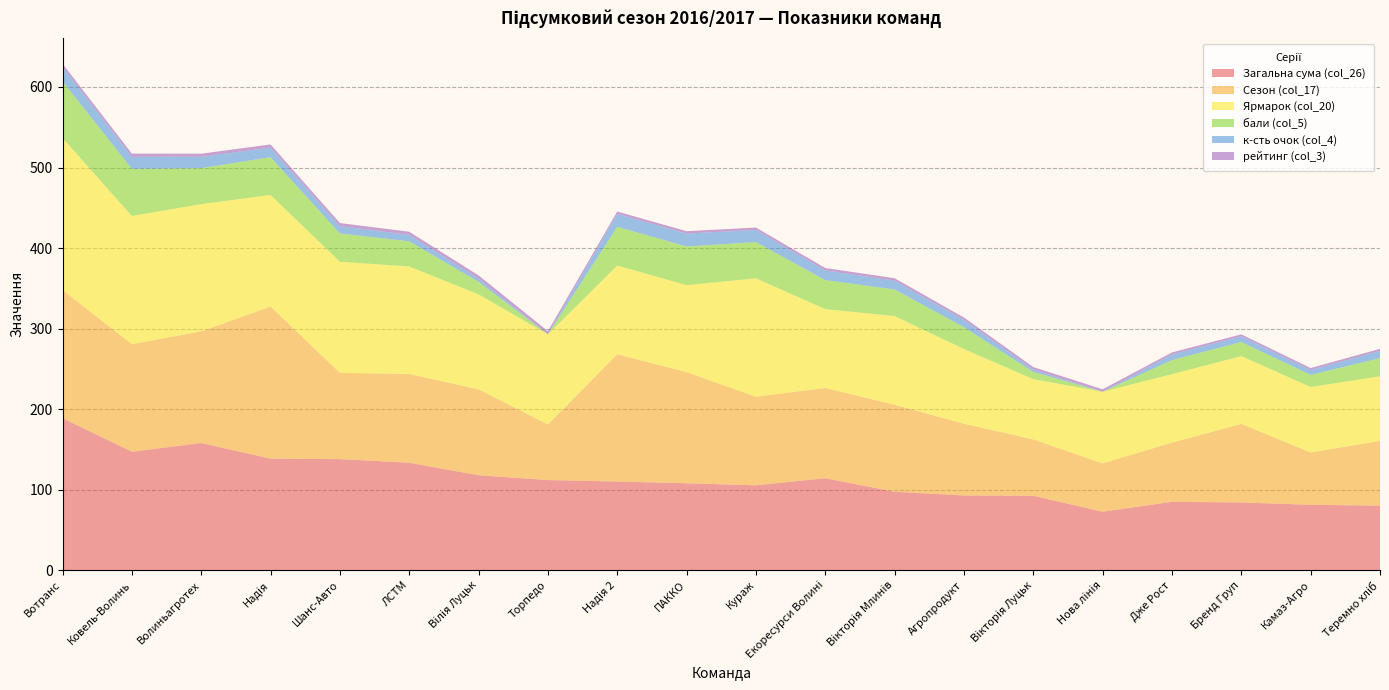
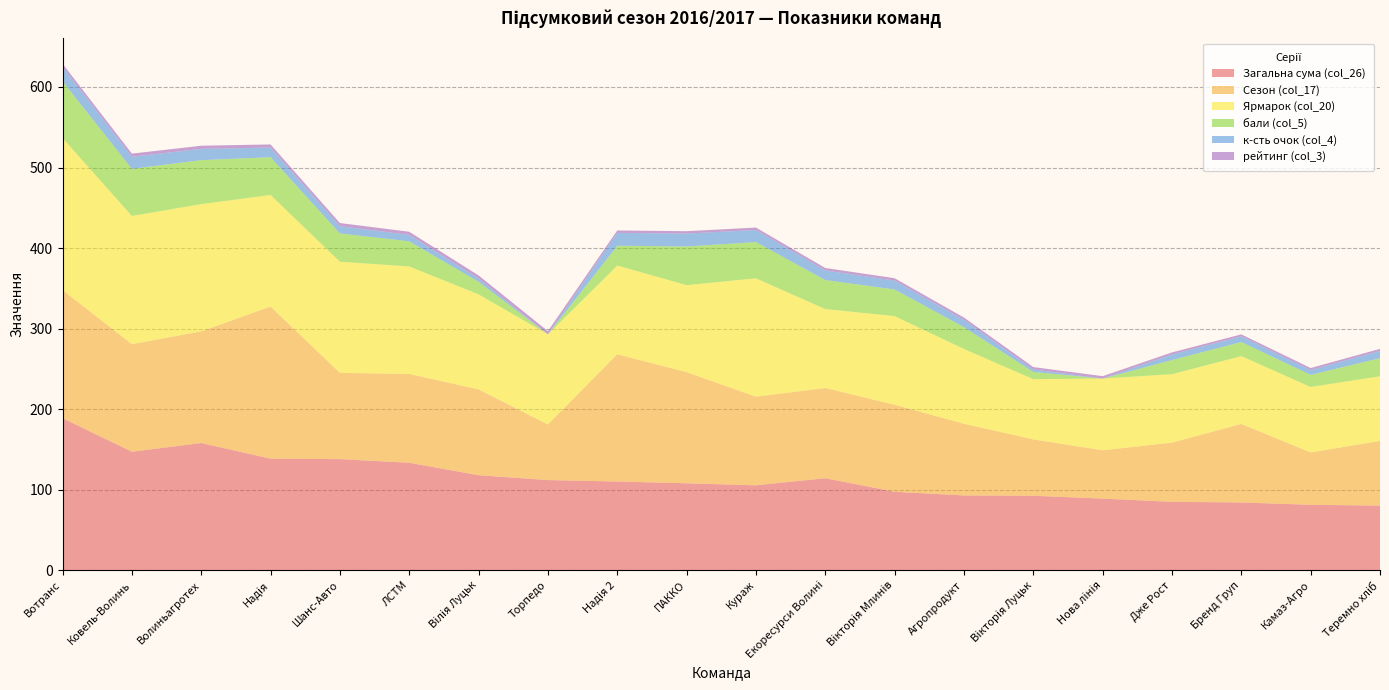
  {
    "Загальна сума (col_26)": {
      "Вотранс": 190,
      "Ковель-Волинь": 150,
      "Волиньагротех": 160,
      "Надія": 140,
      "Шанс-Авто": 140,
      "ЛСТМ": 130,
      "Вілія Луцьк": 120,
      "Торпедо": 110,
      "Надія 2": 110,
      "ПАККО": 110,
      "Кураж": 110,
      "Екоресурси Волині": 110,
      "Вікторія Млинів": 100,
      "Агропродукт": 90,
      "Вікторія Луцьк": 90,
-     "Нова лінія": 70,
+     "Нова лінія": 90,
      "Дже Рост": 90,
      "Бренд Груп": 80,
      "Камаз-Агро": 80,
      "Теремно хліб": 80
    },
    "бали (col_5)": {
      "Вотранс": 70,
      "Ковель-Волинь": 60,
-     "Волиньагротех": 40,
+     "Волиньагротех": 50,
      "Надія": 50,
      "Шанс-Авто": 40,
      "ЛСТМ": 30,
      "Вілія Луцьк": 20,
-     "Надія 2": 50,
+     "Надія 2": 20,
      "ПАККО": 50,
      "Кураж": 50,
      "Екоресурси Волині": 40,
      "Вікторія Млинів": 30,
      "Агропродукт": 30,
      "Дже Рост": 20,
      "Бренд Груп": 20,
      "Камаз-Агро": 20,
      "Теремно хліб": 20
    },
    "к-сть очок (col_4)": {
      "Вотранс": 20,
      "Ковель-Волинь": 20,
      "Волиньагротех": 10,
      "Надія": 10,
      "Шанс-Авто": 10,
      "ЛСТМ": 10,
      "Вілія Луцьк": 0
    },
    "рейтинг (col_3)": {
      "Вотранс": 0,
      "Ковель-Волинь": 0,
      "Волиньагротех": 0,
      "Надія": 0,
      "Шанс-Авто": 0,
      "ЛСТМ": 0,
      "Вілія Луцьк": 0,
      "Торпедо": 0
    }
  }
